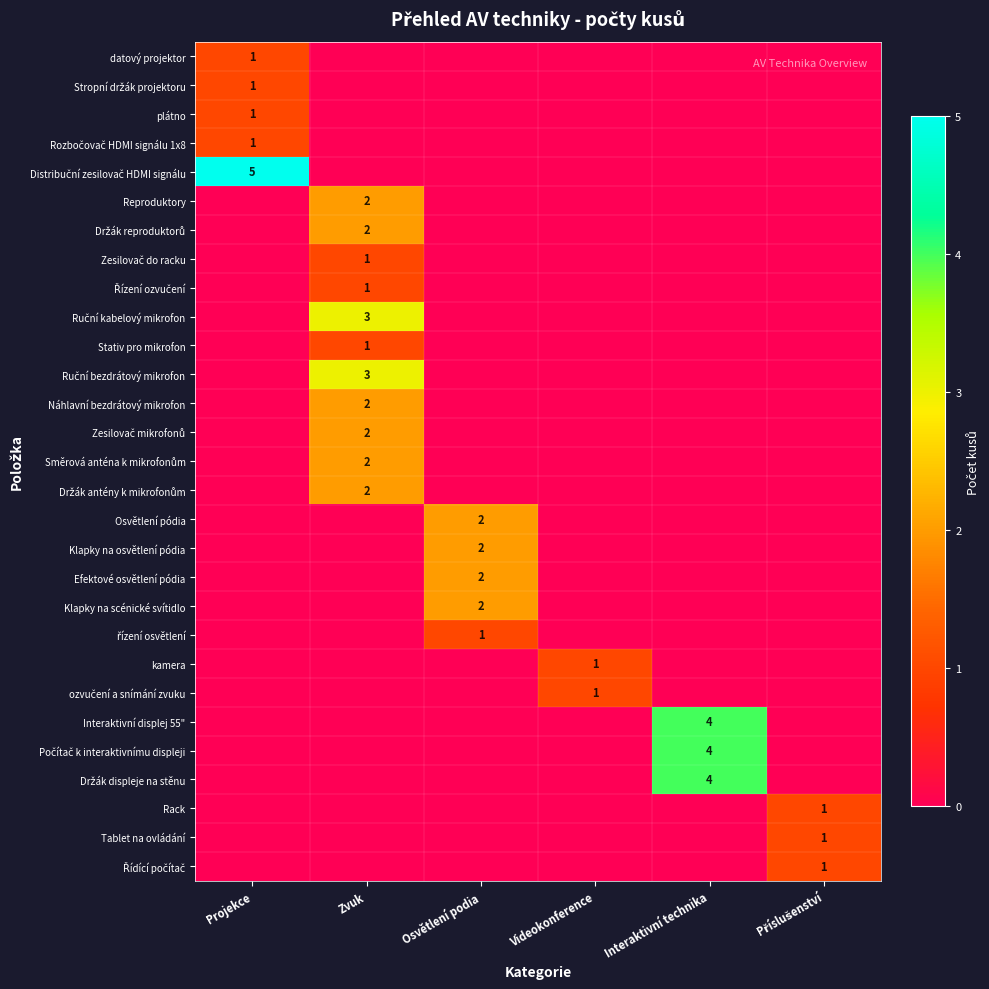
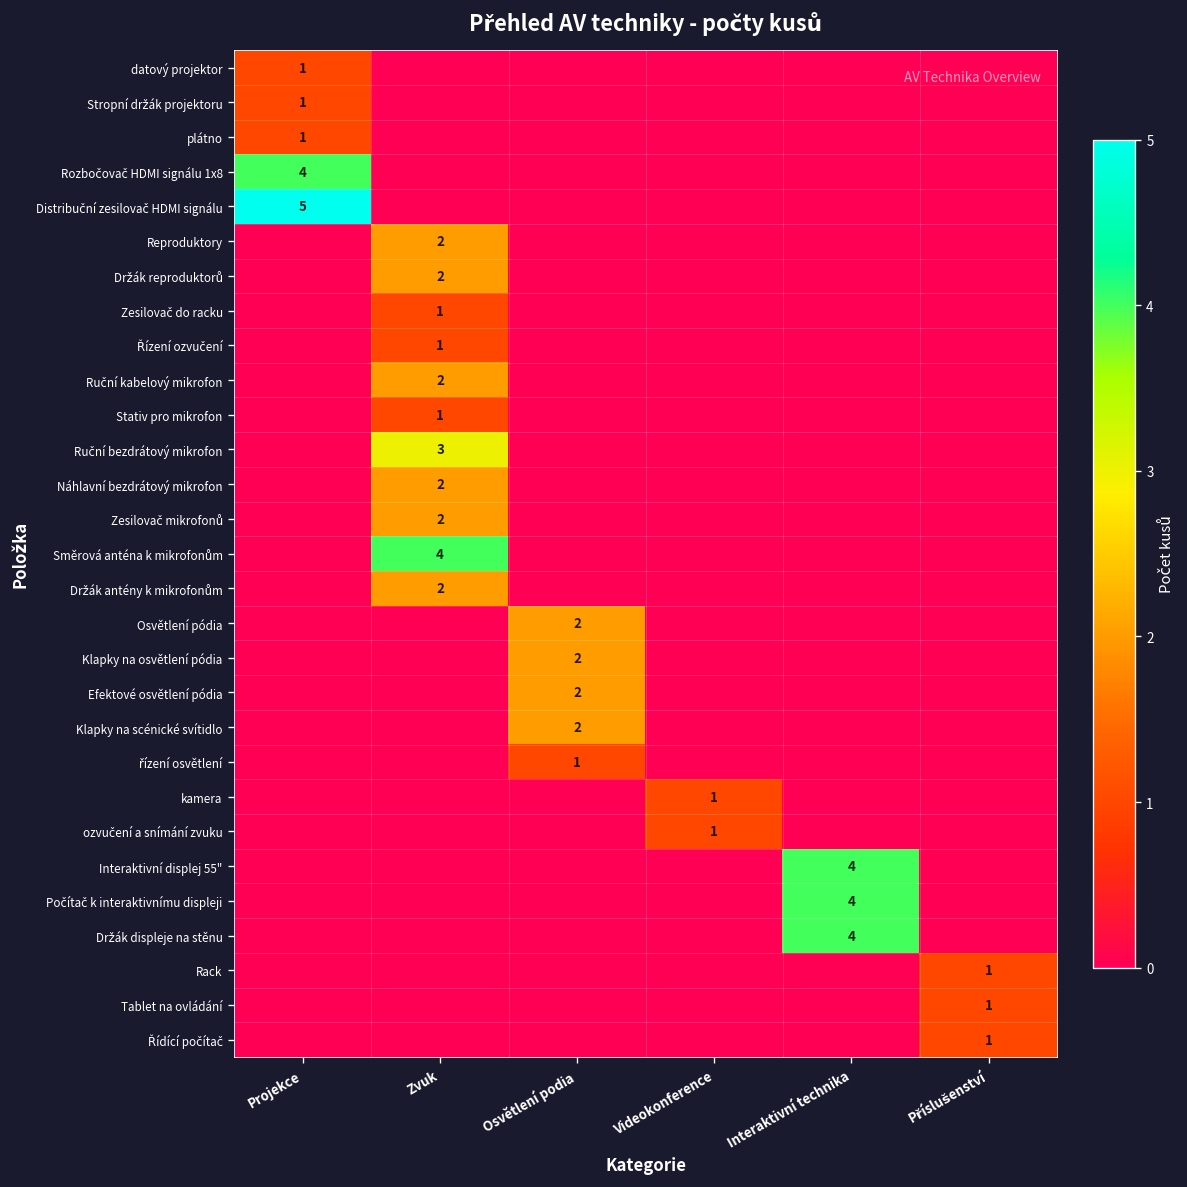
  {
    "datový projektor": {
      "Projekce": 1
    },
    "Stropní držák projektoru": {
      "Projekce": 1
    },
    "plátno": {
      "Projekce": 1
    },
    "Rozbočovač HDMI signálu 1x8": {
-     "Projekce": 1
+     "Projekce": 4
    },
    "Distribuční zesilovač HDMI signálu": {
      "Projekce": 5
    },
    "Reproduktory": {
      "Zvuk": 2
    },
    "Držák reproduktorů": {
      "Zvuk": 2
    },
    "Zesilovač do racku": {
      "Zvuk": 1
    },
    "Řízení ozvučení": {
      "Zvuk": 1
    },
    "Ruční kabelový mikrofon": {
-     "Zvuk": 3
+     "Zvuk": 2
    },
    "Stativ pro mikrofon": {
      "Zvuk": 1
    },
    "Ruční bezdrátový mikrofon": {
      "Zvuk": 3
    },
    "Náhlavní bezdrátový mikrofon": {
      "Zvuk": 2
    },
    "Zesilovač mikrofonů": {
      "Zvuk": 2
    },
    "Směrová anténa k mikrofonům": {
-     "Zvuk": 2
+     "Zvuk": 4
    },
    "Držák antény k mikrofonům": {
      "Zvuk": 2
    },
    "Osvětlení pódia": {
      "Osvětlení podia": 2
    },
    "Klapky na osvětlení pódia": {
      "Osvětlení podia": 2
    },
    "Efektové osvětlení pódia": {
      "Osvětlení podia": 2
    },
    "Klapky na scénické svítidlo": {
      "Osvětlení podia": 2
    },
    "řízení osvětlení": {
      "Osvětlení podia": 1
    },
    "kamera": {
      "Videokonference": 1
    },
    "ozvučení a snímání zvuku": {
      "Videokonference": 1
    },
    "Interaktivní displej 55\"": {
      "Interaktivní technika": 4
    },
    "Počítač k interaktivnímu displeji": {
      "Interaktivní technika": 4
    },
    "Držák displeje na stěnu": {
      "Interaktivní technika": 4
    },
    "Rack": {
      "Příslušenství": 1
    },
    "Tablet na ovládání": {
      "Příslušenství": 1
    },
    "Řídící počítač": {
      "Příslušenství": 1
    }
  }
